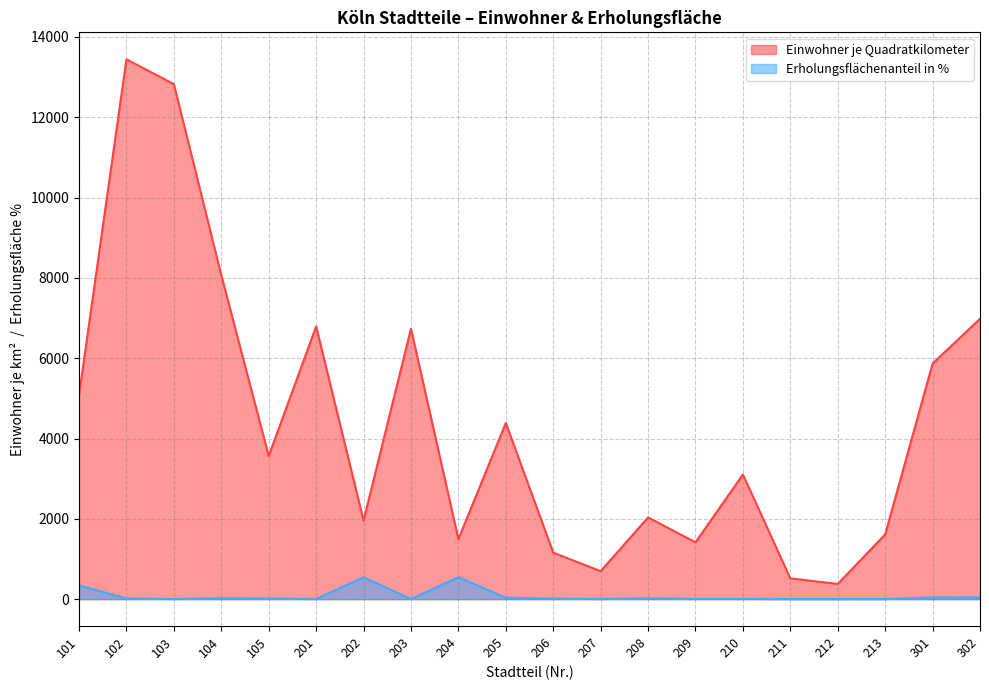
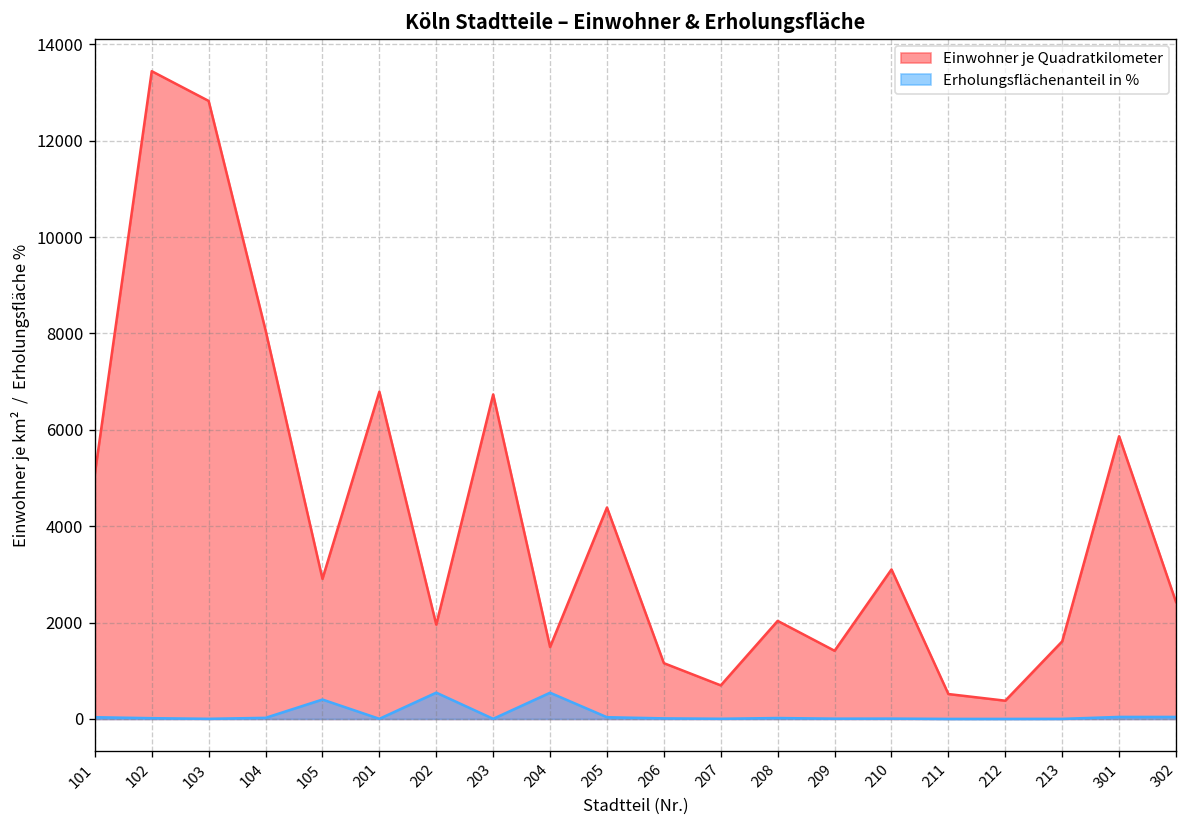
  {
    "Einwohner je Quadratkilometer": {
      "101": 5100,
      "102": 13400,
      "103": 12800,
      "104": 8100,
-     "105": 3600,
+     "105": 2900,
      "201": 6800,
      "202": 2000,
      "203": 6700,
      "204": 1500,
      "205": 4400,
      "206": 1200,
      "207": 700,
      "208": 2000,
      "209": 1400,
      "210": 3100,
      "211": 500,
      "212": 400,
      "213": 1600,
      "301": 5900,
-     "302": 7000
+     "302": 2400
    },
    "Erholungsflächenanteil in %": {
-     "101": 300,
+     "101": 0,
      "102": 0,
      "103": 0,
      "104": 0,
-     "105": 0,
+     "105": 400,
      "201": 0,
      "202": 500,
      "203": 0,
      "204": 500,
      "205": 0,
      "206": 0,
      "207": 0,
      "208": 0,
      "209": 0,
      "210": 0,
      "211": 0,
      "212": 0,
      "213": 0,
      "301": 0,
      "302": 0
    }
  }
